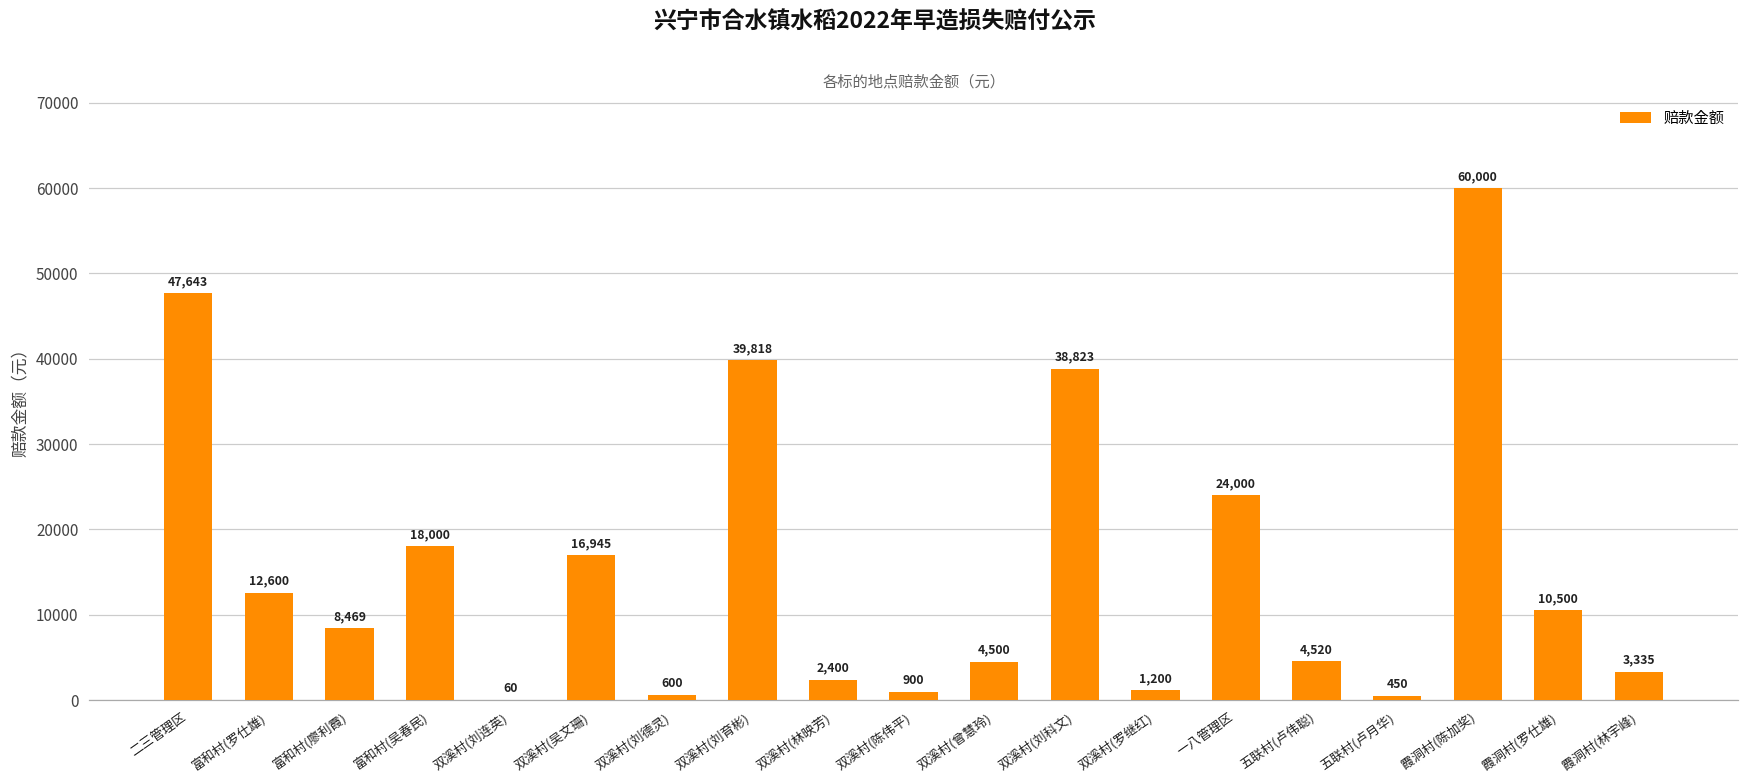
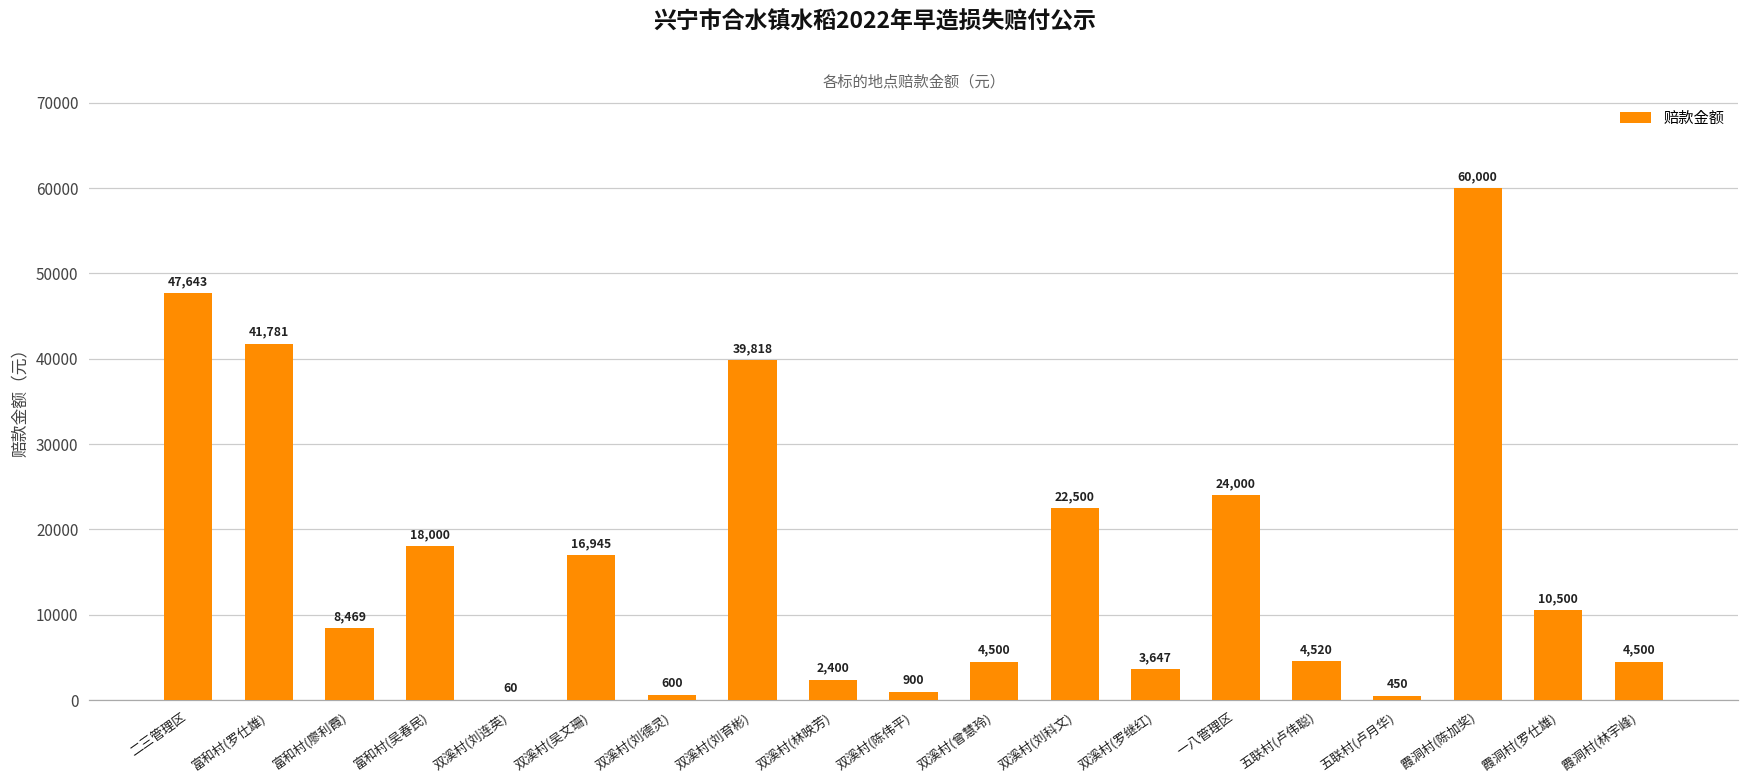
  {
    "二三管理区": "47,643",
-   "富和村(罗仕雄)": "12,600",
+   "富和村(罗仕雄)": "41,781",
    "富和村(廖利霞)": "8,469",
    "富和村(吴春民)": "18,000",
    "双溪村(刘连英)": "60",
    "双溪村(吴文珊)": "16,945",
    "双溪村(刘德灵)": "600",
    "双溪村(刘育彬)": "39,818",
    "双溪村(林映芳)": "2,400",
    "双溪村(陈伟平)": "900",
    "双溪村(曾慧玲)": "4,500",
-   "双溪村(刘科文)": "38,823",
-   "双溪村(罗继红)": "1,200",
+   "双溪村(刘科文)": "22,500",
+   "双溪村(罗继红)": "3,647",
    "一八管理区": "24,000",
    "五联村(卢伟聪)": "4,520",
    "五联村(卢月华)": "450",
    "霞洞村(陈加奖)": "60,000",
    "霞洞村(罗仕雄)": "10,500",
-   "霞洞村(林宇峰)": "3,335"
+   "霞洞村(林宇峰)": "4,500"
  }
